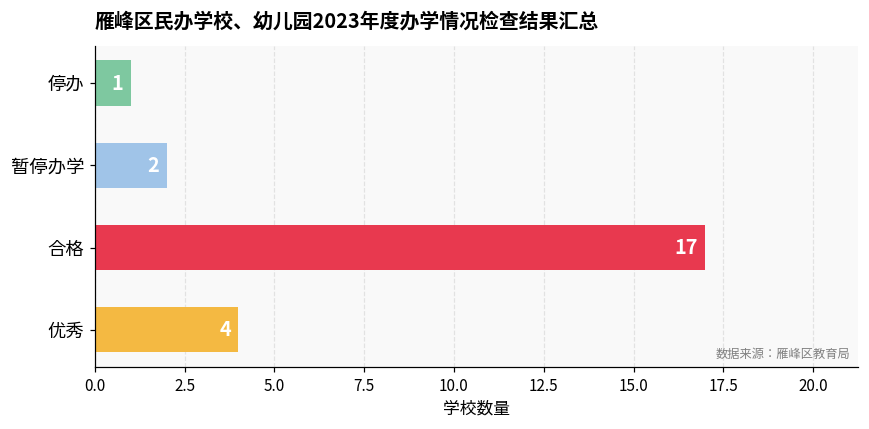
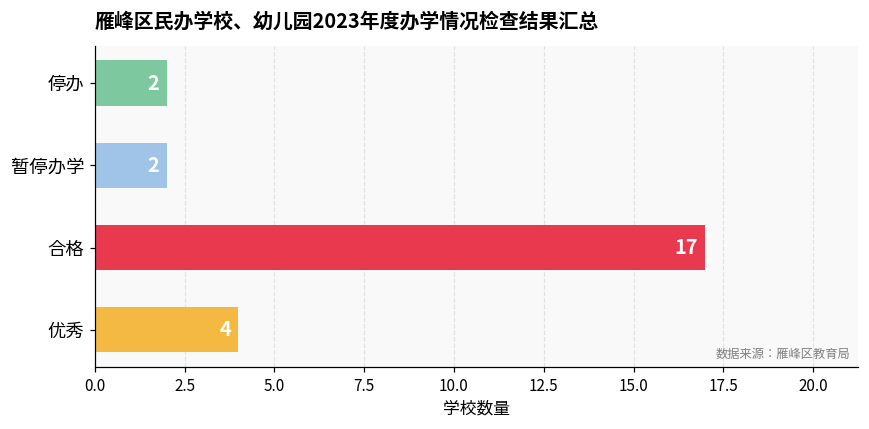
  {
-   "停办": 1,
+   "停办": 2,
    "暂停办学": 2,
    "合格": 17,
    "优秀": 4
  }
